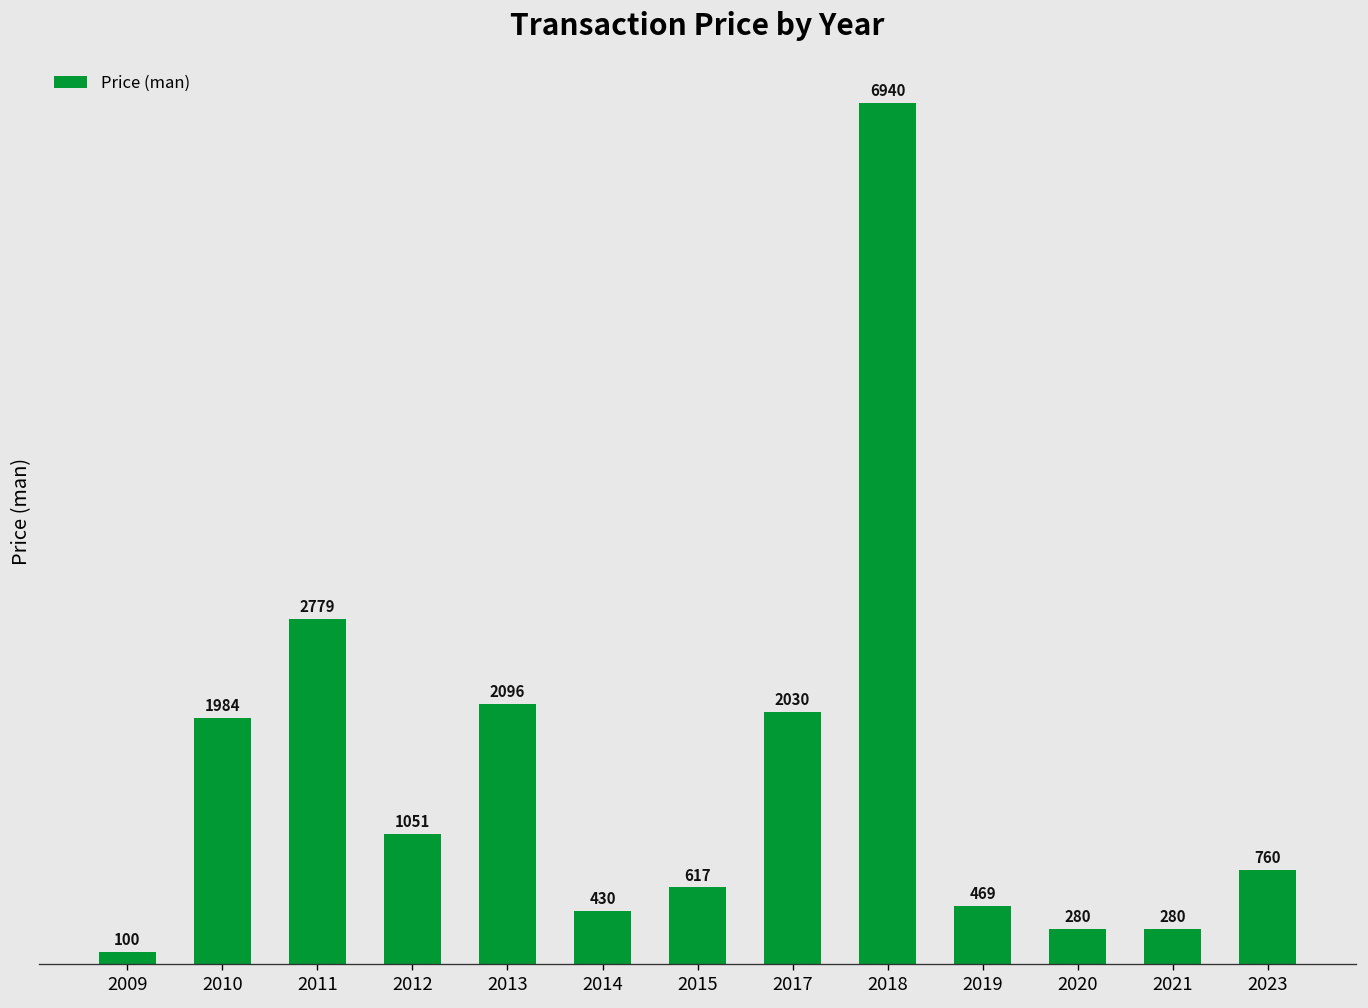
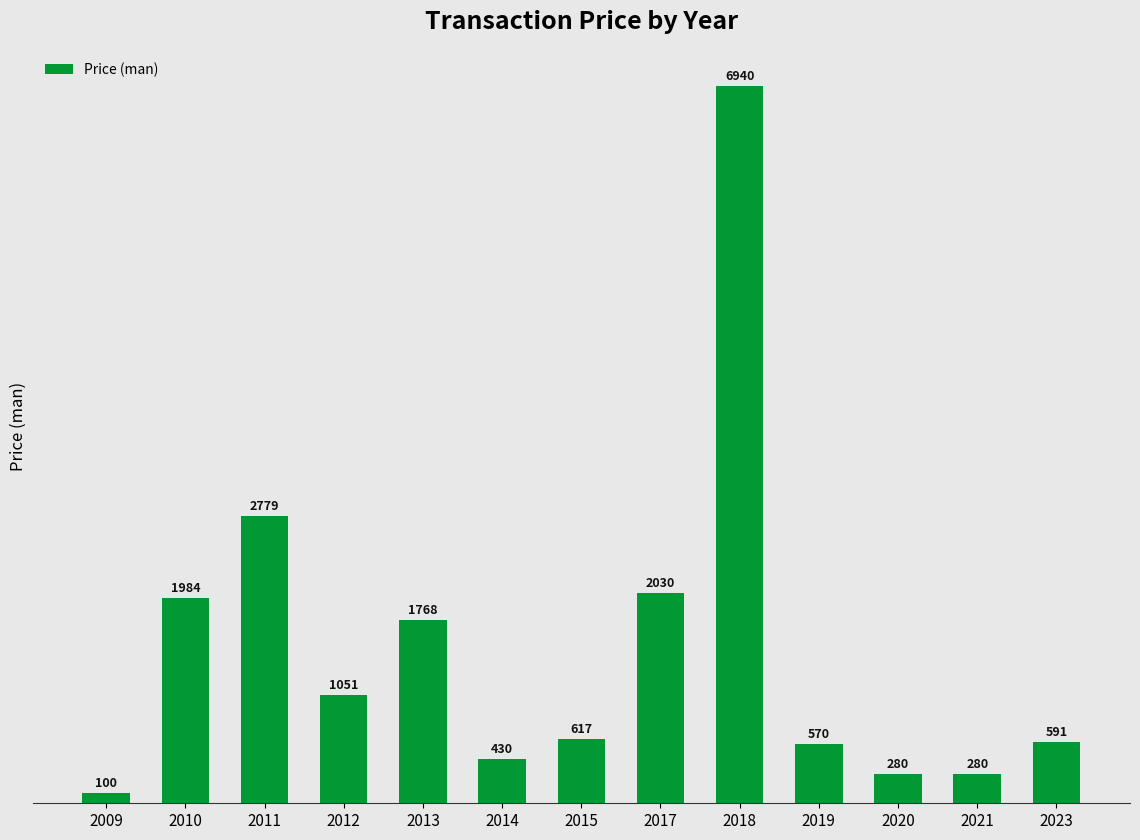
  {
    "2009": 100,
    "2010": 1984,
    "2011": 2779,
    "2012": 1051,
-   "2013": 2096,
+   "2013": 1768,
    "2014": 430,
    "2015": 617,
    "2017": 2030,
    "2018": 6940,
-   "2019": 469,
+   "2019": 570,
    "2020": 280,
    "2021": 280,
-   "2023": 760
+   "2023": 591
  }
